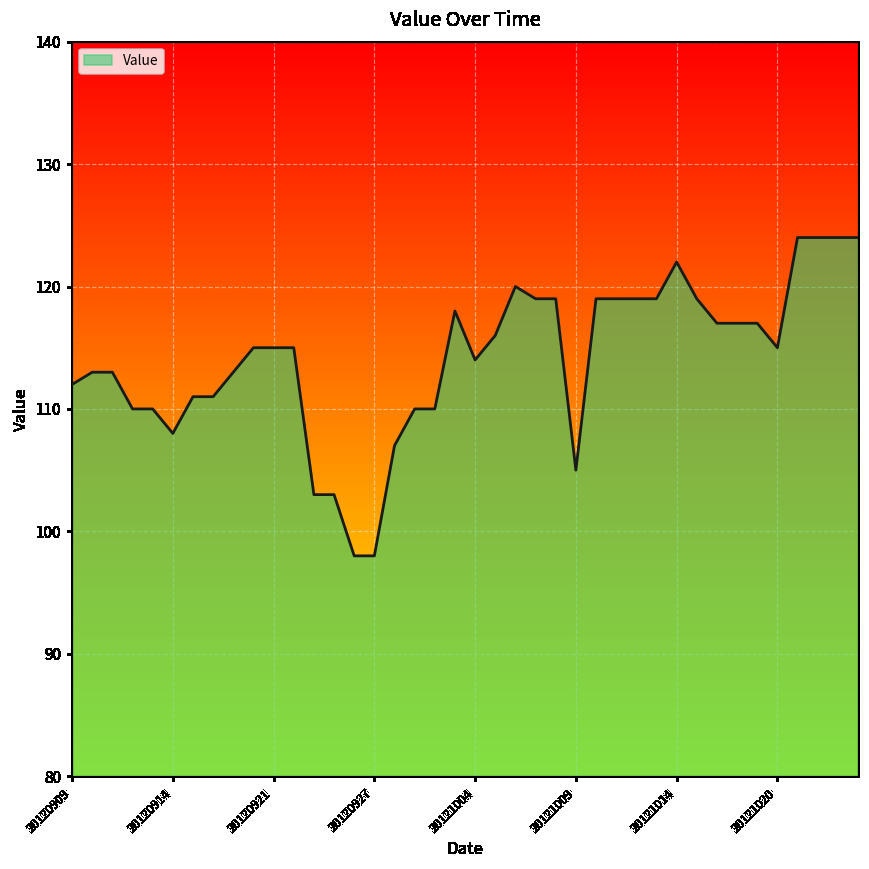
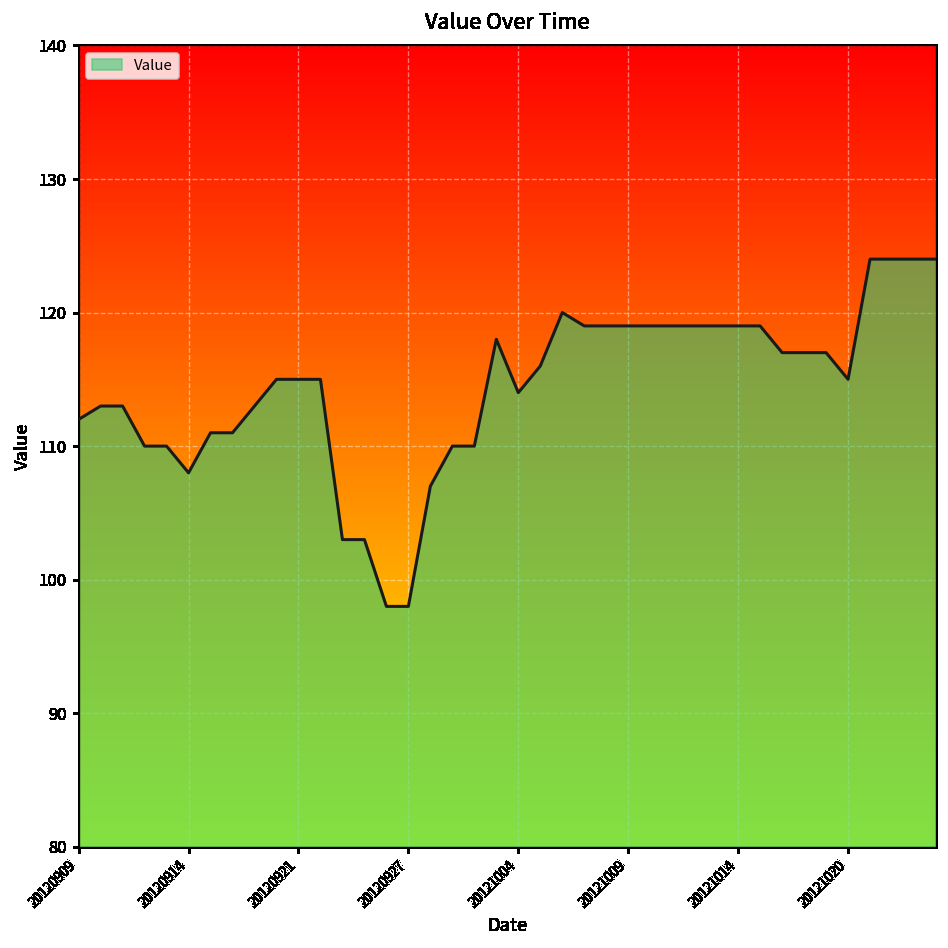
  {
    "20120914": 108,
    "20120927": 98,
    "20121004": 114,
-   "20121009": 105,
-   "20121014": 122,
+   "20121009": 119,
+   "20121014": 119,
    "20121020": 115
  }
